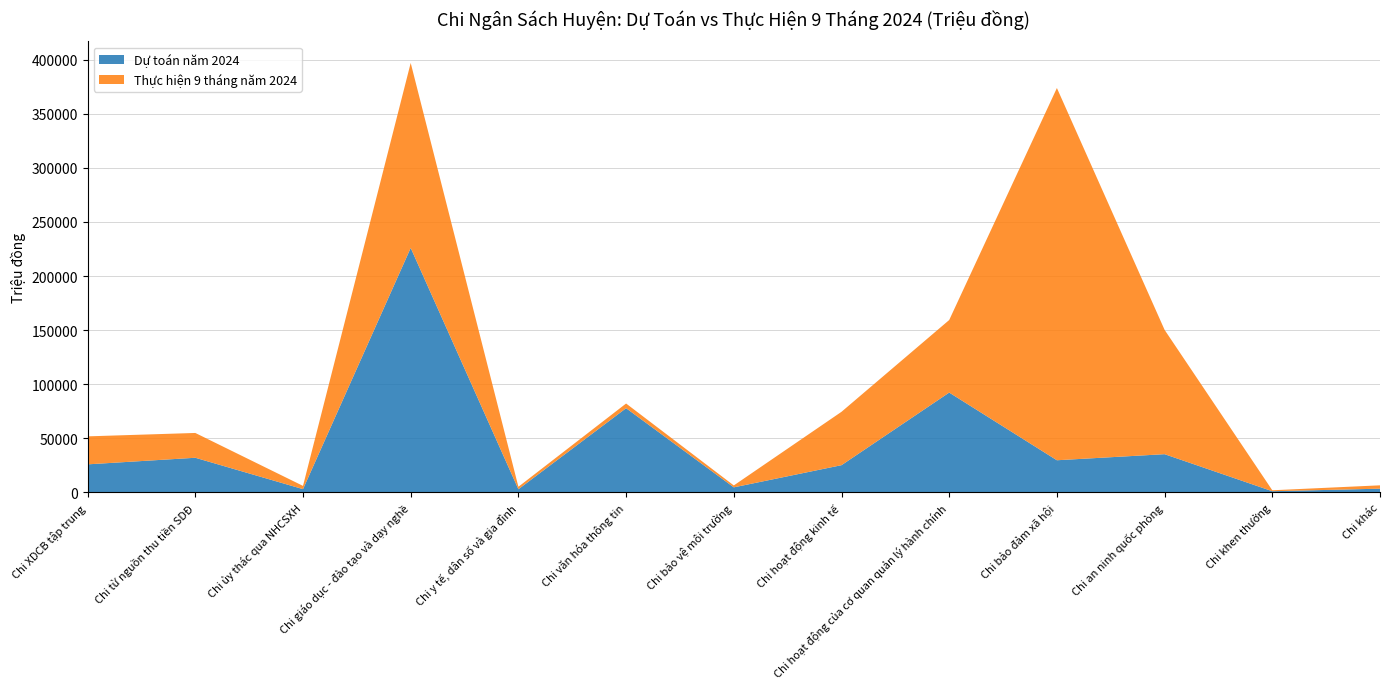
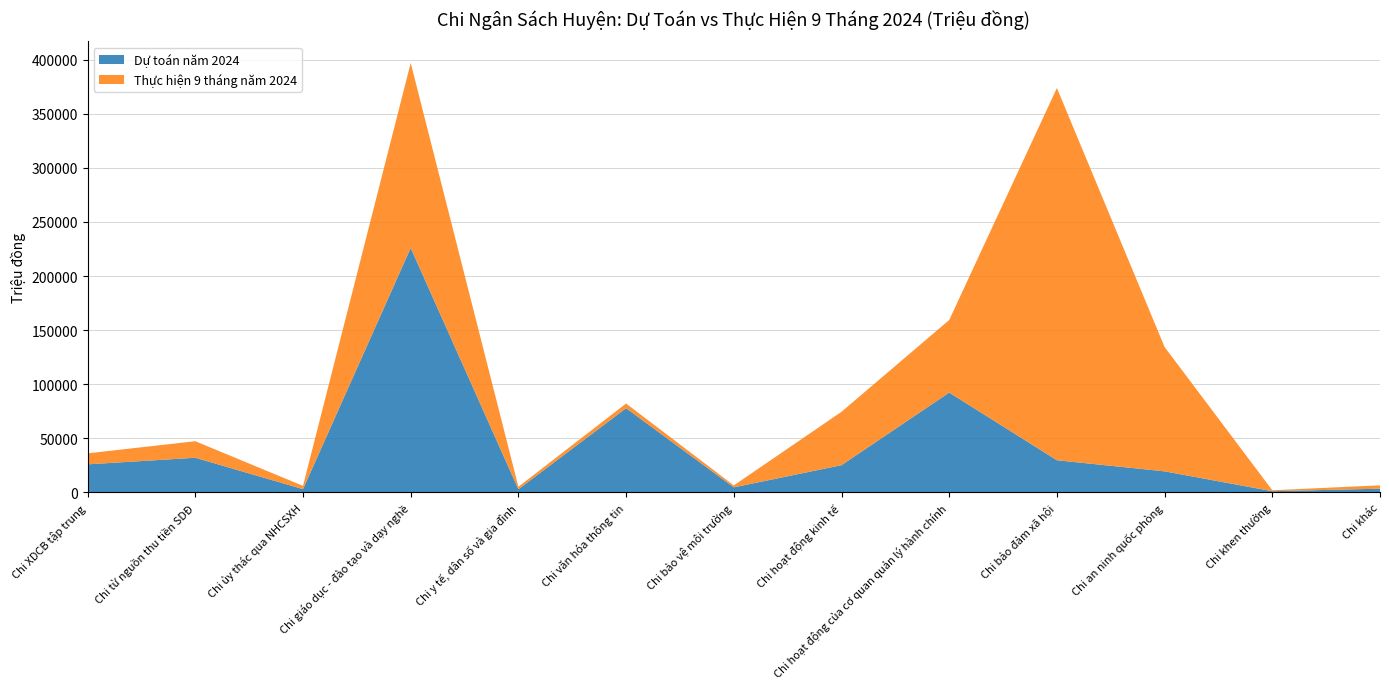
  {
    "Dự toán năm 2024": {
      "Chi XDCB tập trung": 26000,
      "Chi từ nguồn thu tiền SDĐ": 32000,
      "Chi ủy thác qua NHCSXH": 3000,
      "Chi giáo dục - đào tạo và dạy nghề": 226000,
      "Chi văn hóa thông tin": 78000,
      "Chi hoạt động kinh tế": 25000,
      "Chi hoạt động của cơ quan quản lý hành chính": 92000,
      "Chi bảo đảm xã hội": 30000,
-     "Chi an ninh quốc phòng": 35000,
+     "Chi an ninh quốc phòng": 19000,
      "Chi khác": 3000
    },
    "Thực hiện 9 tháng năm 2024": {
-     "Chi XDCB tập trung": 26000,
-     "Chi từ nguồn thu tiền SDĐ": 23000,
+     "Chi XDCB tập trung": 10000,
+     "Chi từ nguồn thu tiền SDĐ": 15000,
      "Chi ủy thác qua NHCSXH": 3000,
      "Chi giáo dục - đào tạo và dạy nghề": 171000,
      "Chi văn hóa thông tin": 4000,
      "Chi hoạt động kinh tế": 49000,
      "Chi hoạt động của cơ quan quản lý hành chính": 67000,
      "Chi bảo đảm xã hội": 344000,
      "Chi an ninh quốc phòng": 115000,
      "Chi khác": 3000
    }
  }
